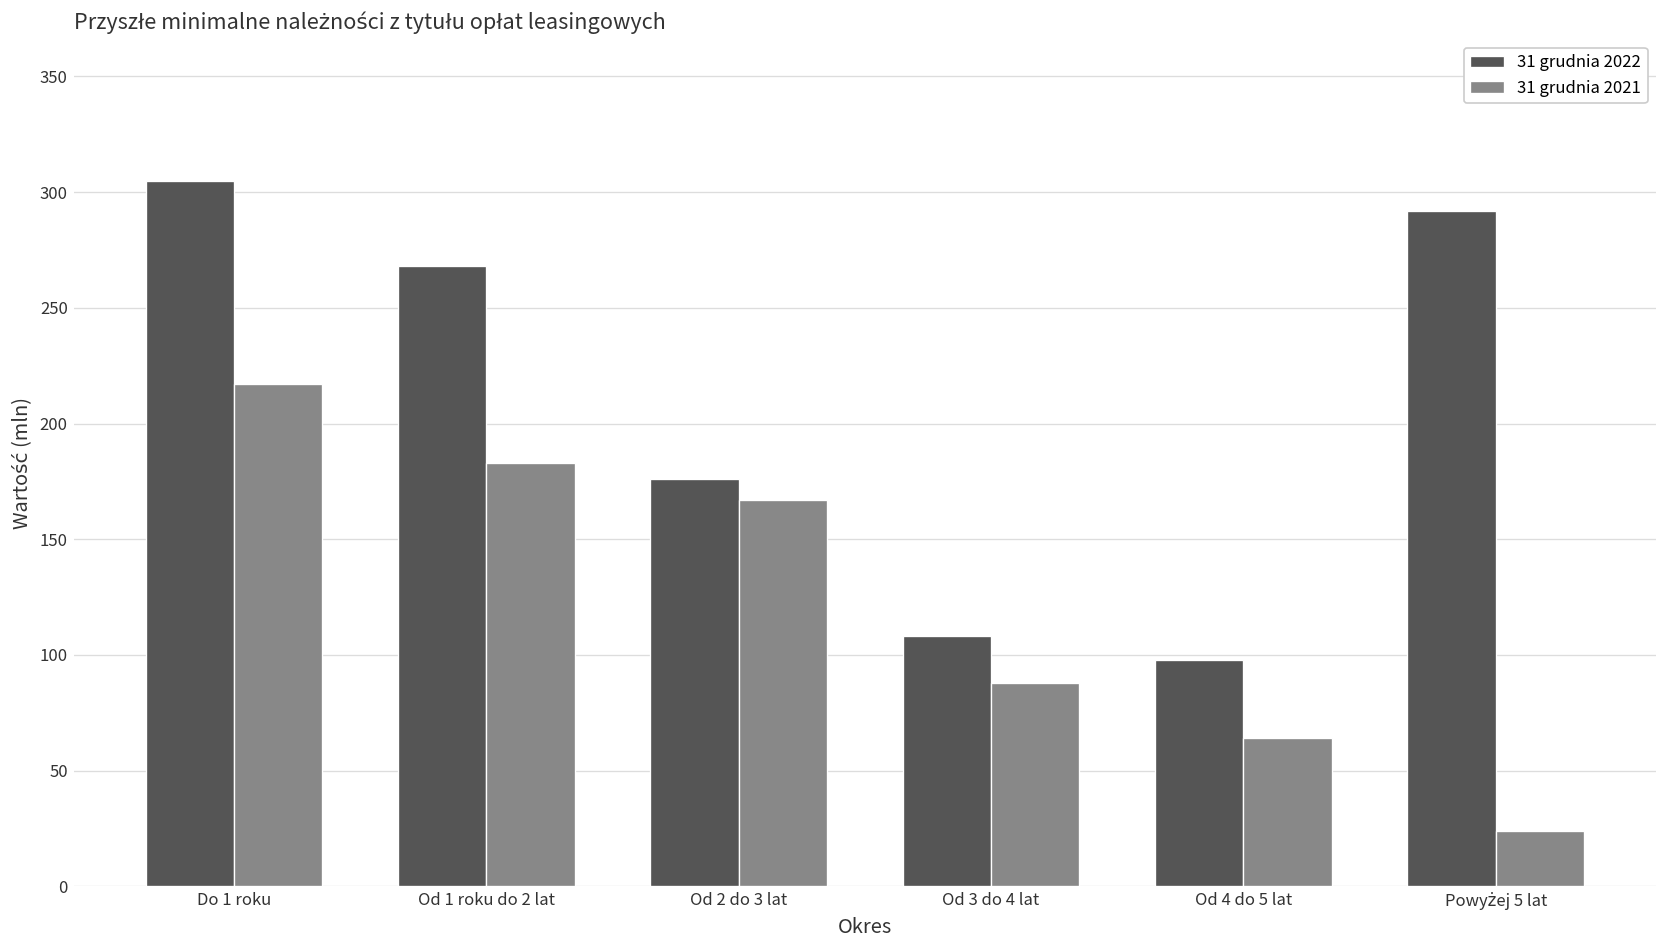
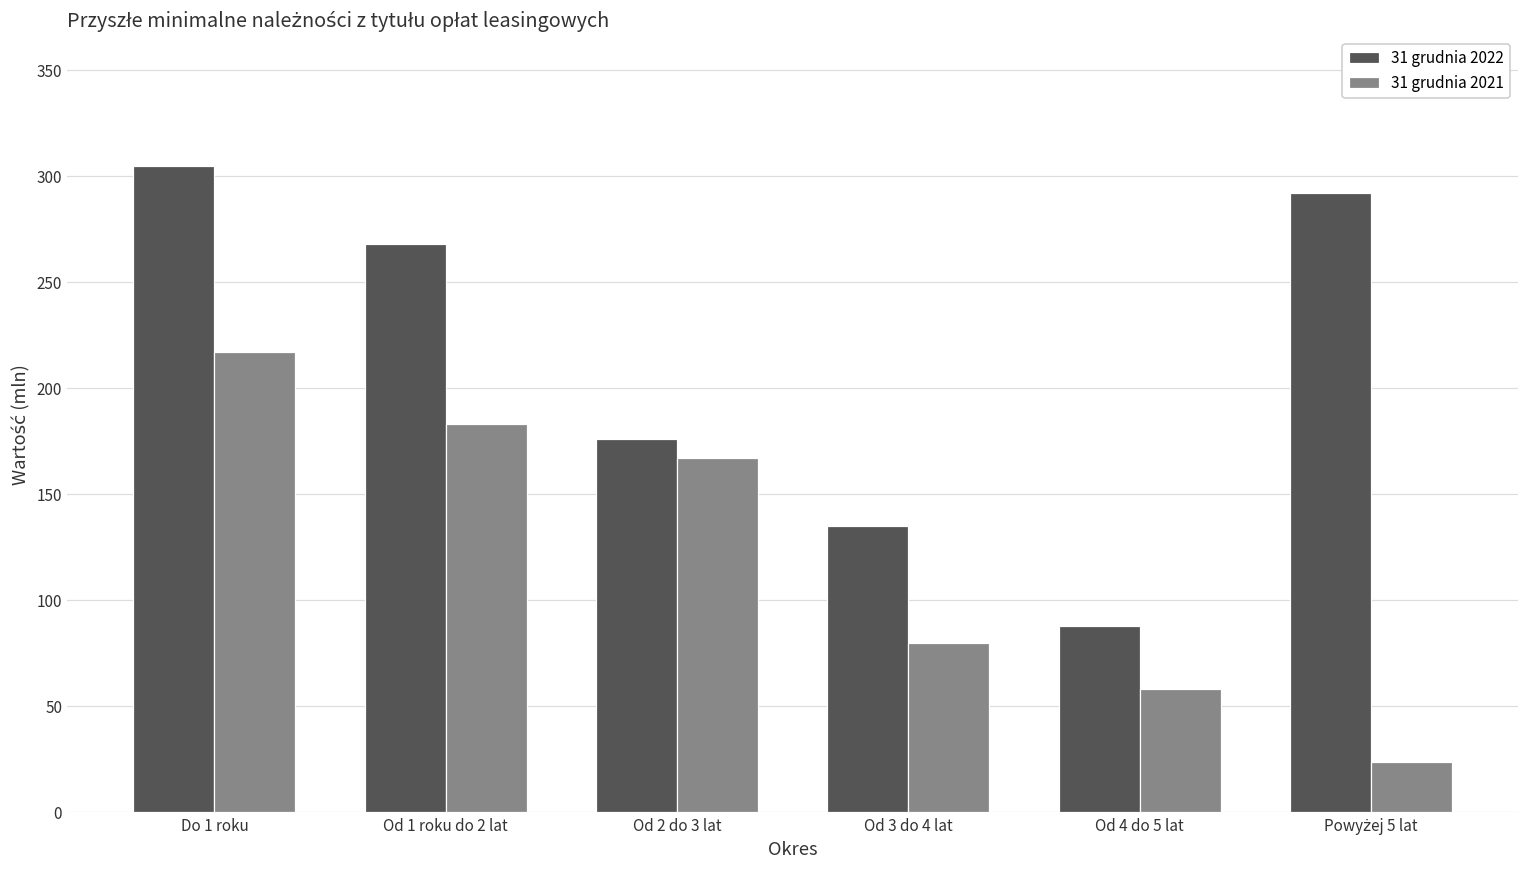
  {
    "31 grudnia 2022": {
      "Do 1 roku": 305,
      "Od 1 roku do 2 lat": 268,
      "Od 2 do 3 lat": 176,
-     "Od 3 do 4 lat": 108,
-     "Od 4 do 5 lat": 98,
+     "Od 3 do 4 lat": 135,
+     "Od 4 do 5 lat": 88,
      "Powyżej 5 lat": 292
    },
    "31 grudnia 2021": {
      "Do 1 roku": 217,
      "Od 1 roku do 2 lat": 183,
      "Od 2 do 3 lat": 167,
-     "Od 3 do 4 lat": 88,
-     "Od 4 do 5 lat": 64,
+     "Od 3 do 4 lat": 80,
+     "Od 4 do 5 lat": 58,
      "Powyżej 5 lat": 24
    }
  }
